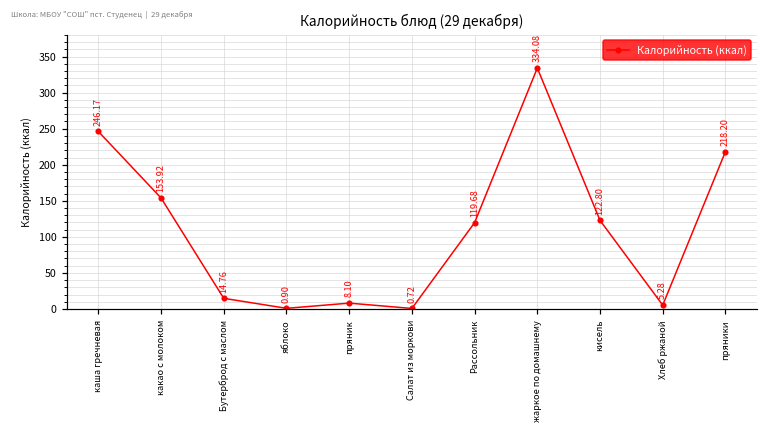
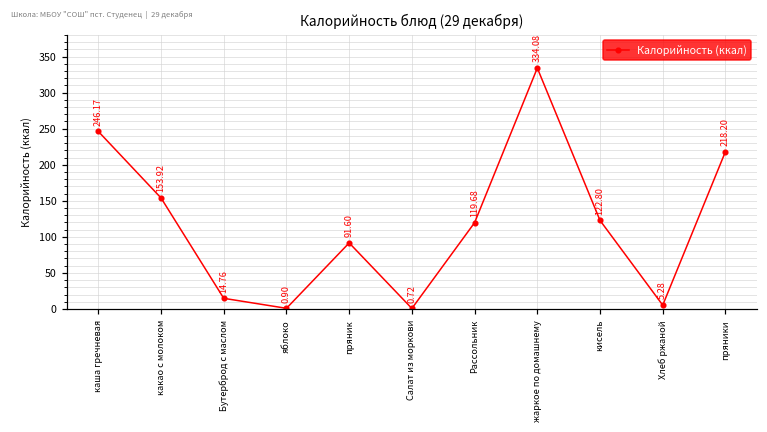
  {
    "каша гречневая": 246.17,
    "какао с молоком": 153.92,
    "Бутерброд с маслом": 14.76,
    "яблоко": 0.90,
-   "пряник": 8.10,
+   "пряник": 91.60,
    "Салат из моркови": 0.72,
    "Рассольник": 119.68,
    "жаркое по домашнему": 334.08,
    "кисель": 122.80,
    "Хлеб ржаной": 5.28,
    "пряники": 218.20
  }
